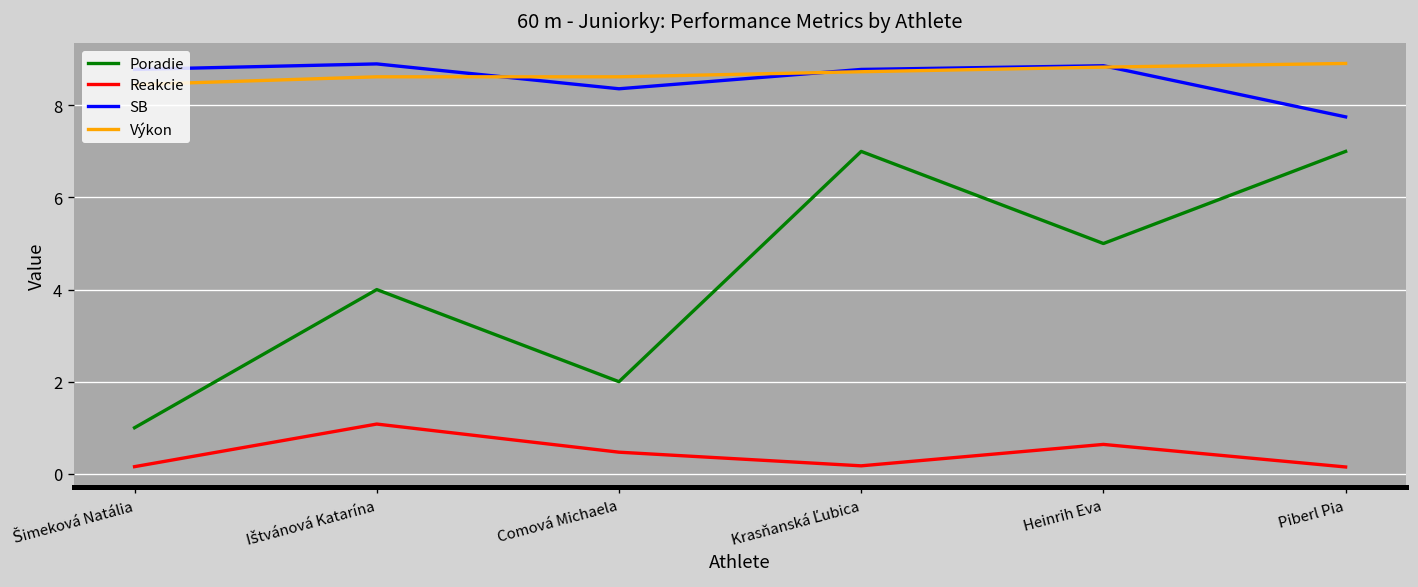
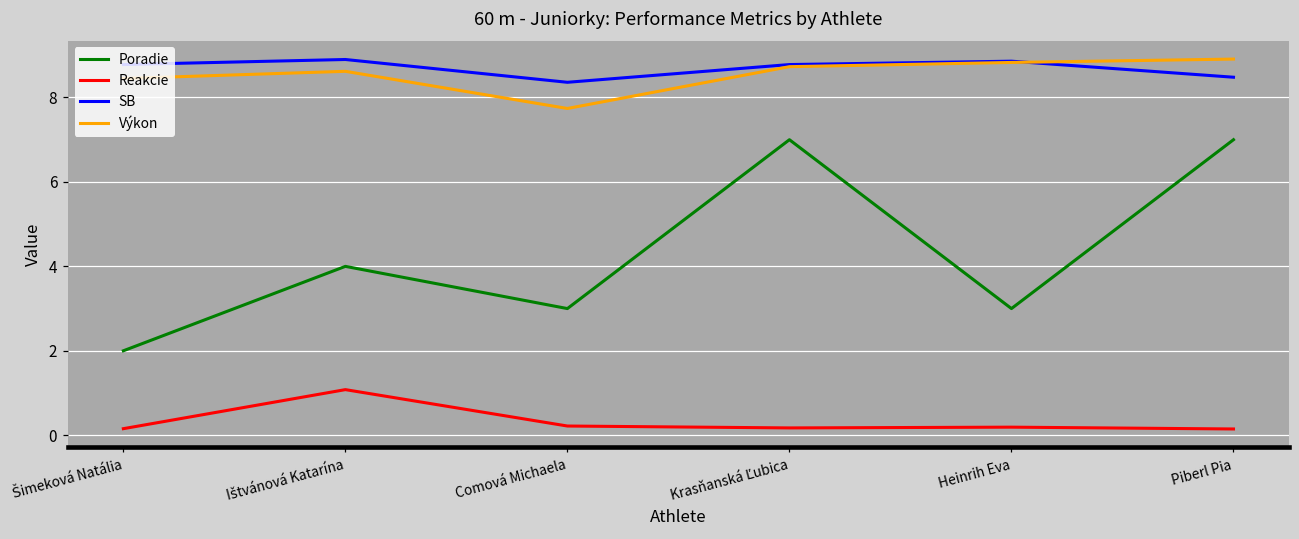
  {
    "Poradie": {
-     "Šimeková Natália": 1,
+     "Šimeková Natália": 2,
      "Ištvánová Katarína": 4,
-     "Comová Michaela": 2,
+     "Comová Michaela": 3,
      "Krasňanská Ľubica": 7,
-     "Heinrih Eva": 5,
+     "Heinrih Eva": 3,
      "Piberl Pia": 7
    },
    "Reakcie": {
      "Šimeková Natália": 0.2,
      "Ištvánová Katarína": 1.1,
-     "Comová Michaela": 0.5,
+     "Comová Michaela": 0.2,
      "Krasňanská Ľubica": 0.2,
-     "Heinrih Eva": 0.6,
+     "Heinrih Eva": 0.2,
      "Piberl Pia": 0.1
    },
    "SB": {
      "Ištvánová Katarína": 8.9,
      "Comová Michaela": 8.4,
-     "Piberl Pia": 7.8
+     "Piberl Pia": 8.5
    },
    "Výkon": {
      "Ištvánová Katarína": 8.6,
-     "Comová Michaela": 8.6,
+     "Comová Michaela": 7.7,
      "Piberl Pia": 8.9
    }
  }
